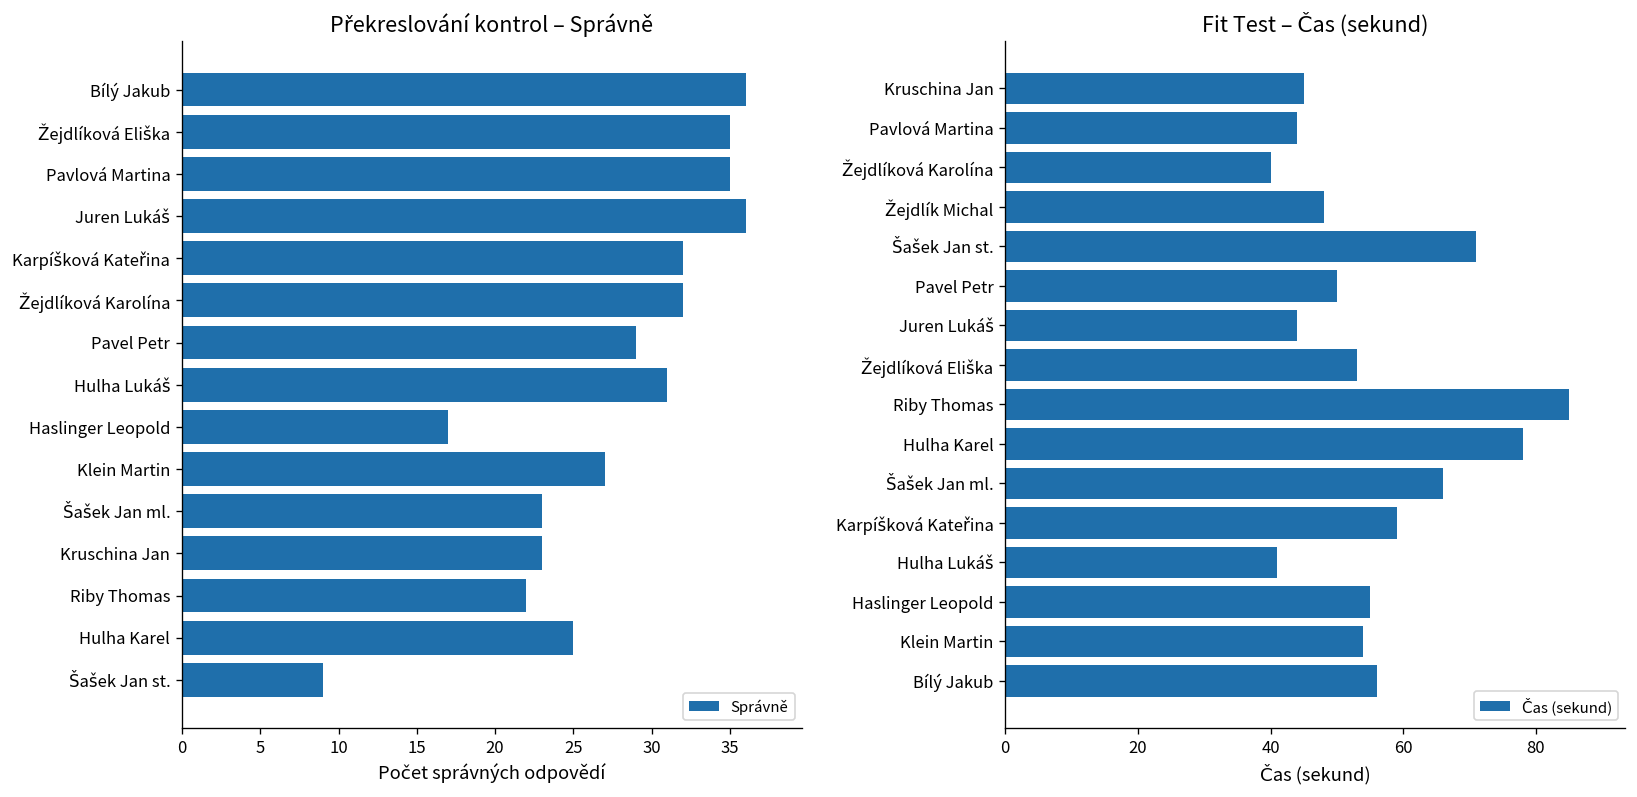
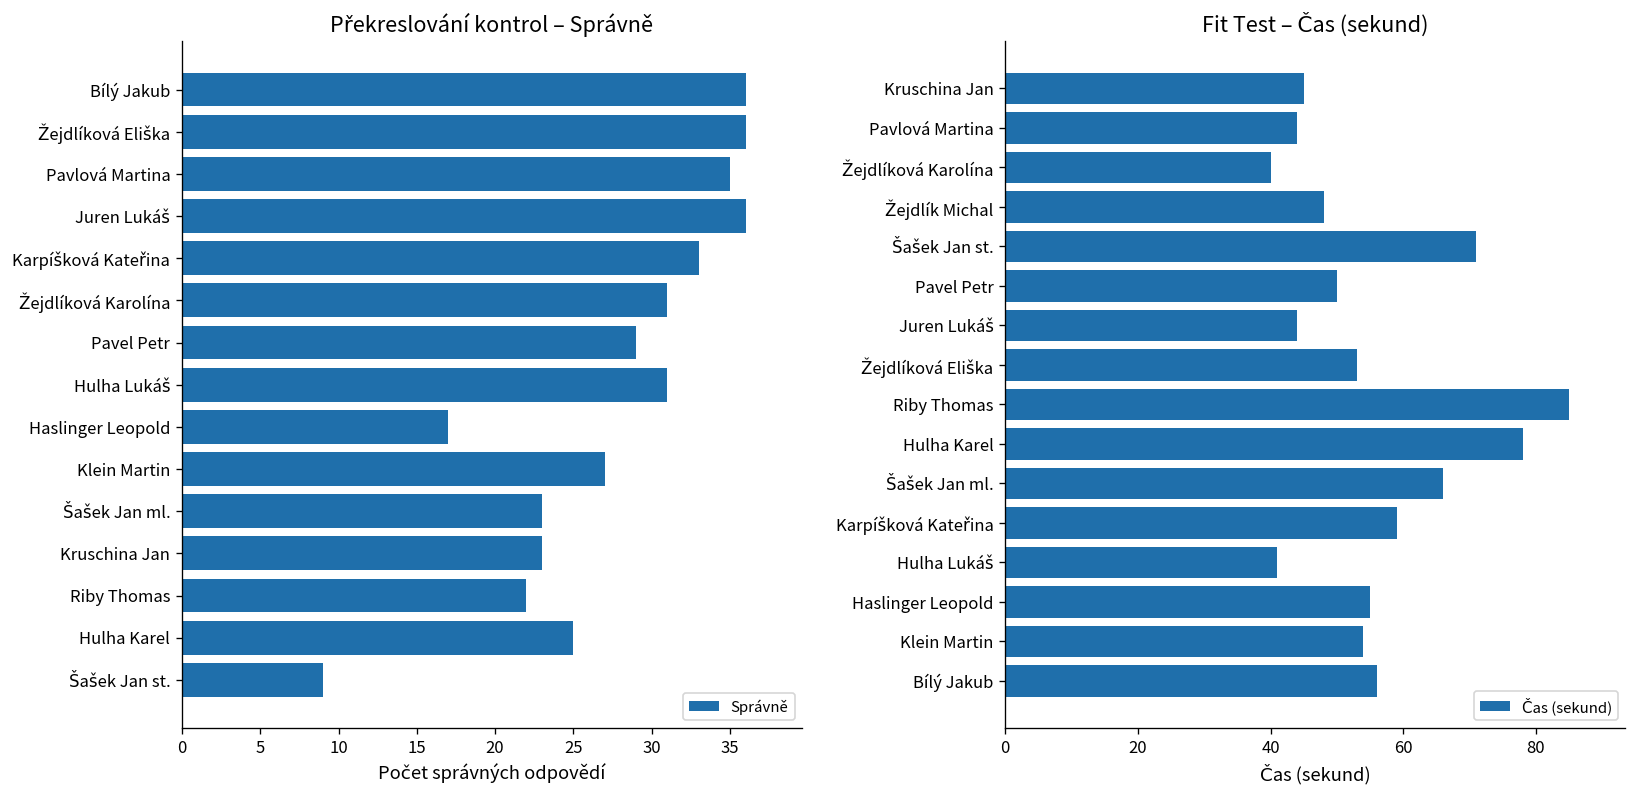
  {
    "Překreslování kontrol – Správně": {
      "Bílý Jakub": 36,
-     "Žejdlíková Eliška": 35,
+     "Žejdlíková Eliška": 36,
      "Pavlová Martina": 35,
      "Juren Lukáš": 36,
-     "Karpíšková Kateřina": 32,
-     "Žejdlíková Karolína": 32,
+     "Karpíšková Kateřina": 33,
+     "Žejdlíková Karolína": 31,
      "Pavel Petr": 29,
      "Hulha Lukáš": 31,
      "Haslinger Leopold": 17,
      "Klein Martin": 27,
      "Šašek Jan ml.": 23,
      "Kruschina Jan": 23,
      "Riby Thomas": 22,
      "Hulha Karel": 25,
      "Šašek Jan st.": 9
    },
    "Fit Test – Čas (sekund)": {
      "Kruschina Jan": 45,
      "Pavlová Martina": 44,
      "Žejdlíková Karolína": 40,
      "Žejdlík Michal": 48,
      "Šašek Jan st.": 71,
      "Pavel Petr": 50,
      "Juren Lukáš": 44,
      "Žejdlíková Eliška": 53,
      "Riby Thomas": 85,
      "Hulha Karel": 78,
      "Šašek Jan ml.": 66,
      "Karpíšková Kateřina": 59,
      "Hulha Lukáš": 41,
      "Haslinger Leopold": 55,
      "Klein Martin": 54,
      "Bílý Jakub": 56
    }
  }
